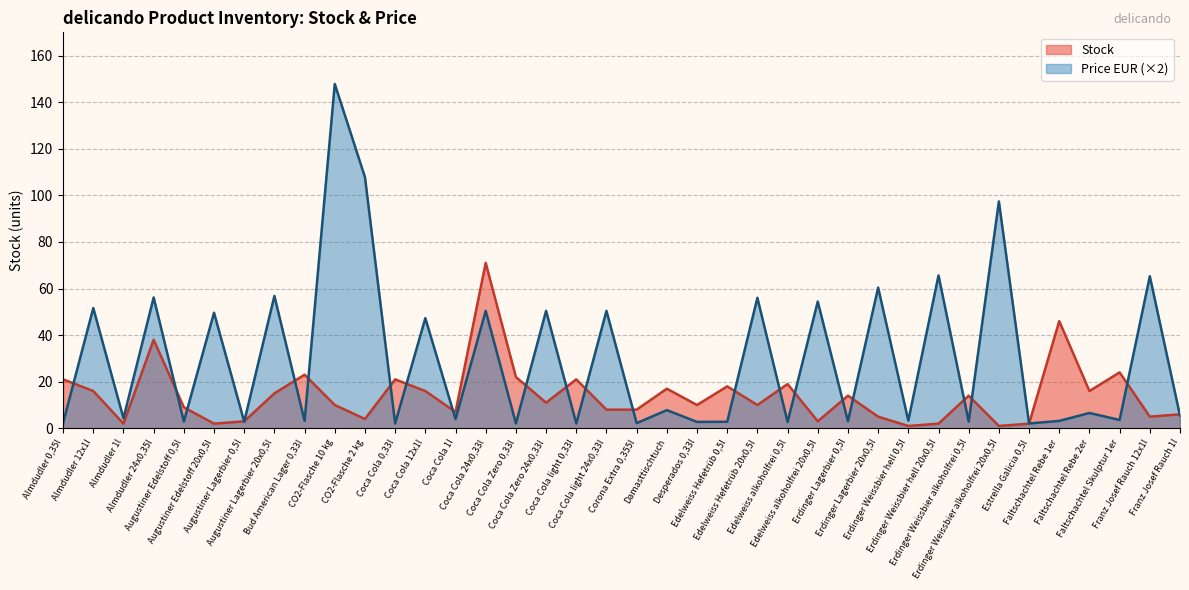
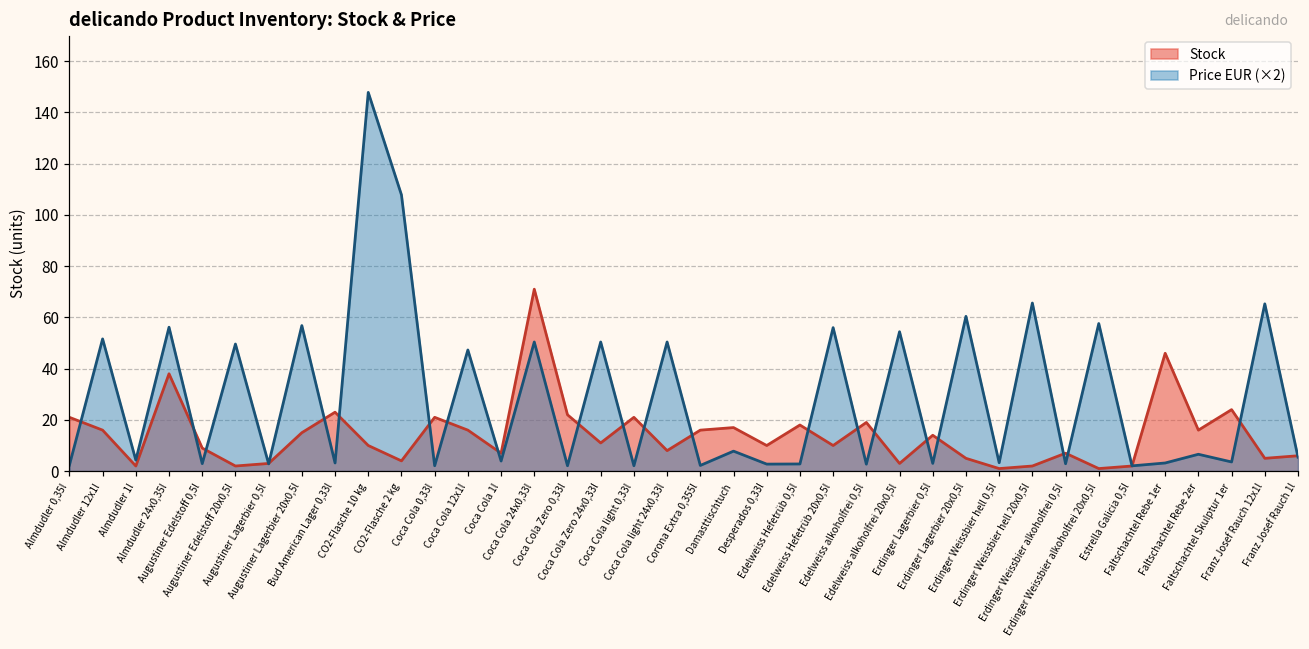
  {
    "Stock": {
      "Almdudler 0,35l": 21,
      "Almdudler 12x1l": 16,
      "Almdudler 1l": 2,
      "Almdudler 24x0,35l": 38,
      "Augustiner Edelstoff 0,5l": 9,
      "Augustiner Edelstoff 20x0,5l": 2,
      "Augustiner Lagerbier 20x0,5l": 15,
      "Bud American Lager 0,33l": 23,
      "CO2-Flasche 10 kg": 10,
      "CO2-Flasche 2 kg": 4,
      "Coca Cola 0,33l": 21,
      "Coca Cola 12x1l": 16,
      "Coca Cola 1l": 7,
      "Coca Cola 24x0,33l": 71,
      "Coca Cola Zero 0,33l": 22,
      "Coca Cola Zero 24x0,33l": 11,
      "Coca Cola light 0,33l": 21,
      "Coca Cola light 24x0,33l": 8,
-     "Corona Extra 0,355l": 8,
+     "Corona Extra 0,355l": 16,
      "Damasttischtuch": 17,
      "Desperados 0,33l": 10,
      "Edelweiss Hefetrüb 0,5l": 18,
      "Edelweiss Hefetrüb 20x0,5l": 10,
      "Edelweiss alkoholfrei 0,5l": 19,
      "Edelweiss alkoholfrei 20x0,5l": 3,
      "Erdinger Lagerbier 0,5l": 14,
      "Erdinger Lagerbier 20x0,5l": 5,
      "Erdinger Weissbier hell 0,5l": 1,
      "Erdinger Weissbier hell 20x0,5l": 2,
-     "Erdinger Weissbier alkoholfrei 0,5l": 14,
+     "Erdinger Weissbier alkoholfrei 0,5l": 7,
      "Erdinger Weissbier alkoholfrei 20x0,5l": 1,
      "Faltschachtel Rebe 1er": 46,
      "Faltschachtel Rebe 2er": 16,
      "Faltschachtel Skulptur 1er": 24,
      "Franz Josef Rauch 12x1l": 5
    },
    "Price EUR (×2)": {
      "Almdudler 0,35l": 2,
      "Almdudler 12x1l": 52,
      "Almdudler 1l": 4,
      "Almdudler 24x0,35l": 56,
      "Augustiner Edelstoff 0,5l": 3,
      "Augustiner Edelstoff 20x0,5l": 50,
      "Augustiner Lagerbier 20x0,5l": 57,
      "Bud American Lager 0,33l": 3,
      "CO2-Flasche 10 kg": 148,
      "CO2-Flasche 2 kg": 108,
      "Coca Cola 0,33l": 2,
      "Coca Cola 12x1l": 47,
      "Coca Cola 1l": 4,
      "Coca Cola 24x0,33l": 50,
      "Coca Cola Zero 0,33l": 2,
      "Coca Cola Zero 24x0,33l": 50,
      "Coca Cola light 0,33l": 2,
      "Coca Cola light 24x0,33l": 50,
      "Corona Extra 0,355l": 2,
      "Damasttischtuch": 8,
      "Desperados 0,33l": 3,
      "Edelweiss Hefetrüb 0,5l": 3,
      "Edelweiss Hefetrüb 20x0,5l": 56,
      "Edelweiss alkoholfrei 0,5l": 3,
      "Edelweiss alkoholfrei 20x0,5l": 54,
      "Erdinger Lagerbier 0,5l": 3,
      "Erdinger Lagerbier 20x0,5l": 60,
      "Erdinger Weissbier hell 0,5l": 3,
      "Erdinger Weissbier hell 20x0,5l": 66,
      "Erdinger Weissbier alkoholfrei 0,5l": 3,
-     "Erdinger Weissbier alkoholfrei 20x0,5l": 97,
+     "Erdinger Weissbier alkoholfrei 20x0,5l": 58,
      "Faltschachtel Rebe 1er": 3,
      "Faltschachtel Rebe 2er": 7,
      "Faltschachtel Skulptur 1er": 4,
      "Franz Josef Rauch 12x1l": 65
    }
  }
